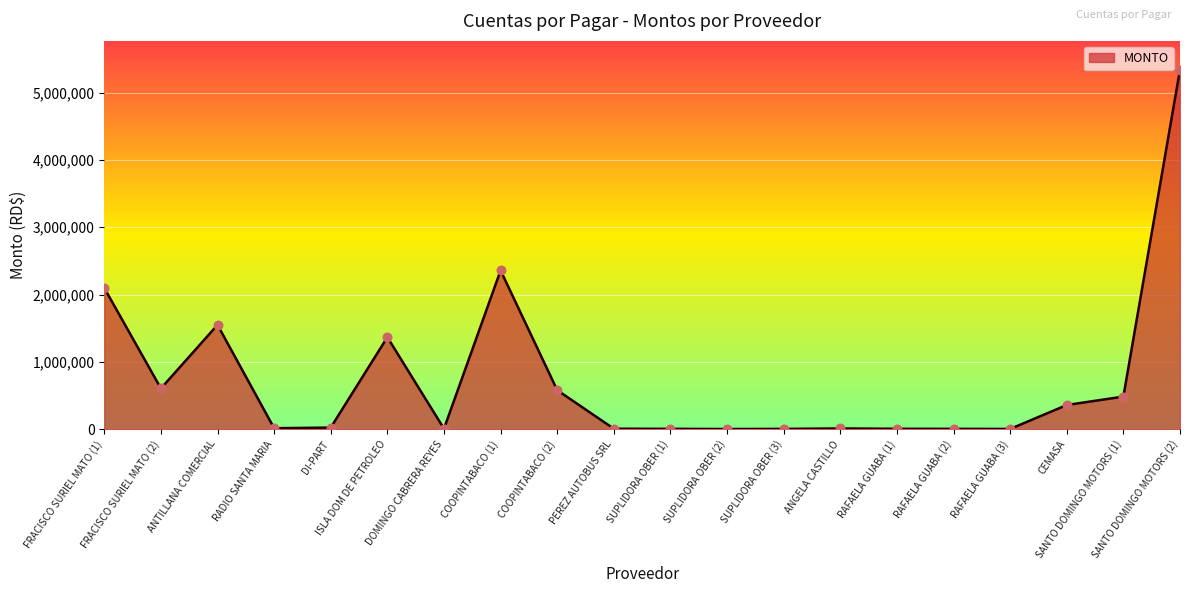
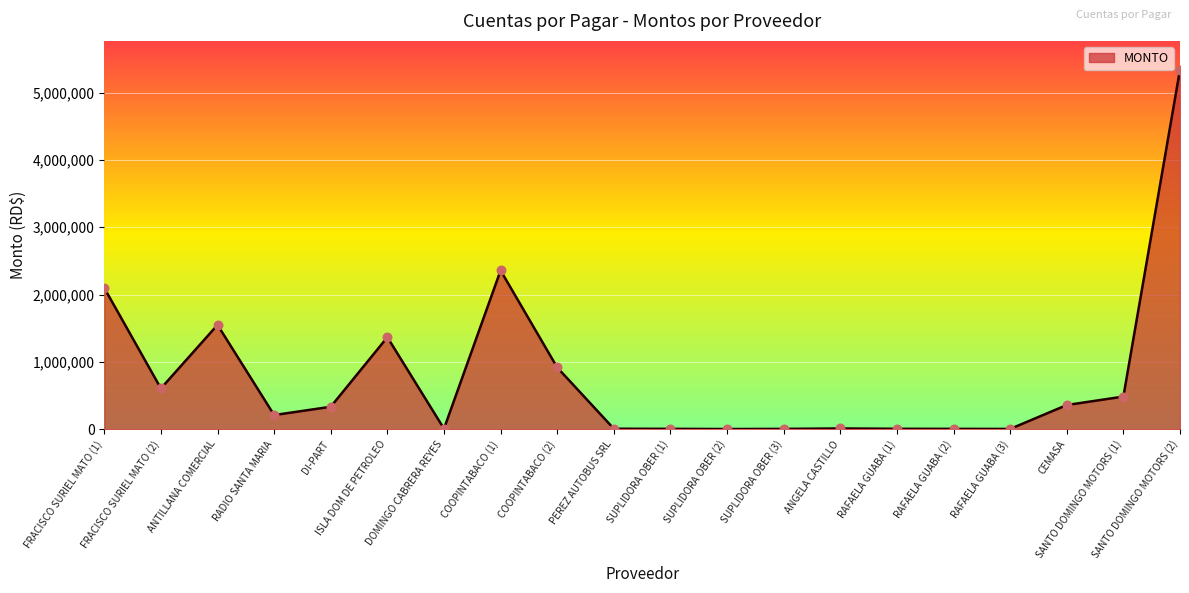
  {
    "FRACISCO SURIEL MATO (1)": "2,100,000",
    "FRACISCO SURIEL MATO (2)": "600,000",
    "ANTILLANA COMERCIAL": "1,500,000",
-   "RADIO SANTA MARIA": "0",
-   "DI-PART": "0",
+   "RADIO SANTA MARIA": "200,000",
+   "DI-PART": "300,000",
    "ISLA DOM DE PETROLEO": "1,400,000",
    "DOMINGO CABRERA REYES": "0",
    "COOPINTABACO (1)": "2,400,000",
-   "COOPINTABACO (2)": "600,000",
+   "COOPINTABACO (2)": "900,000",
    "PEREZ AUTOBUS SRL": "0",
    "SUPLIDORA OBER (1)": "0",
    "SUPLIDORA OBER (2)": "0",
    "SUPLIDORA OBER (3)": "0",
    "ANGELA CASTILLO": "0",
    "RAFAELA GUABA (1)": "0",
    "RAFAELA GUABA (2)": "0",
    "RAFAELA GUABA (3)": "0",
    "CEMASA": "400,000",
    "SANTO DOMINGO MOTORS (1)": "500,000",
    "SANTO DOMINGO MOTORS (2)": "5,300,000"
  }
